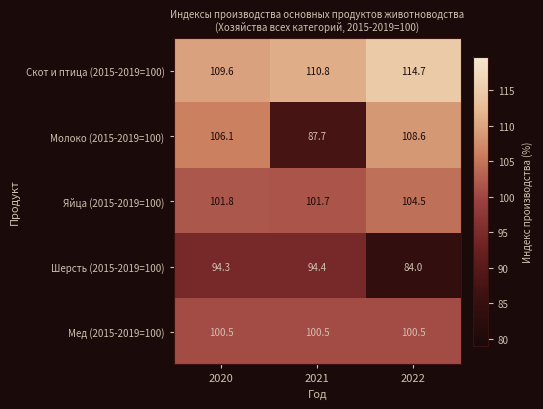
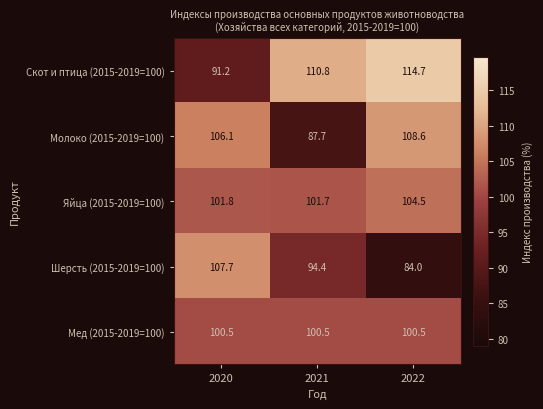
  {
    "Скот и птица (2015-2019=100)": {
-     "2020": 109.6,
+     "2020": 91.2,
      "2021": 110.8,
      "2022": 114.7
    },
    "Молоко (2015-2019=100)": {
      "2020": 106.1,
      "2021": 87.7,
      "2022": 108.6
    },
    "Яйца (2015-2019=100)": {
      "2020": 101.8,
      "2021": 101.7,
      "2022": 104.5
    },
    "Шерсть (2015-2019=100)": {
-     "2020": 94.3,
+     "2020": 107.7,
      "2021": 94.4,
      "2022": 84.0
    },
    "Мед (2015-2019=100)": {
      "2020": 100.5,
      "2021": 100.5,
      "2022": 100.5
    }
  }
